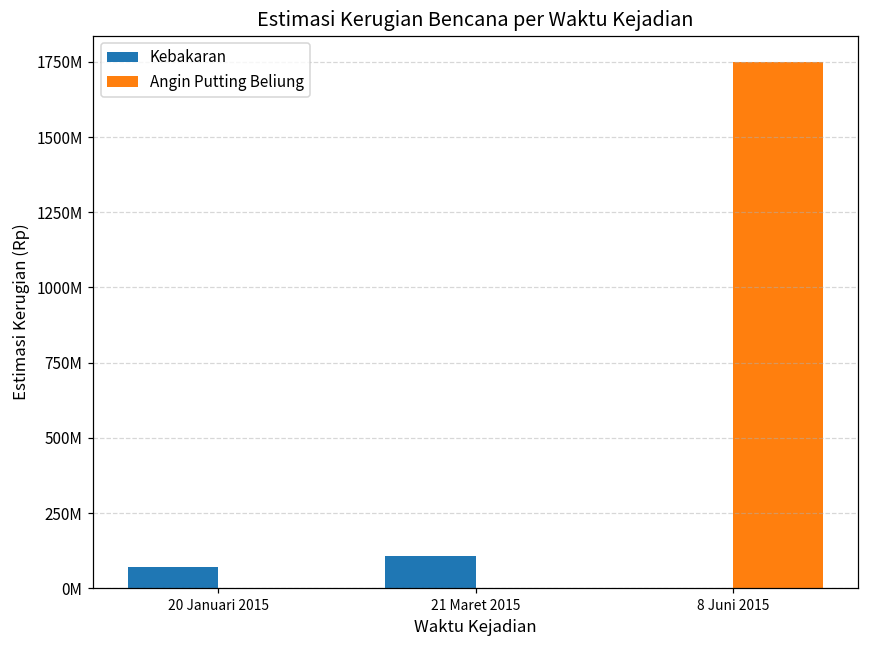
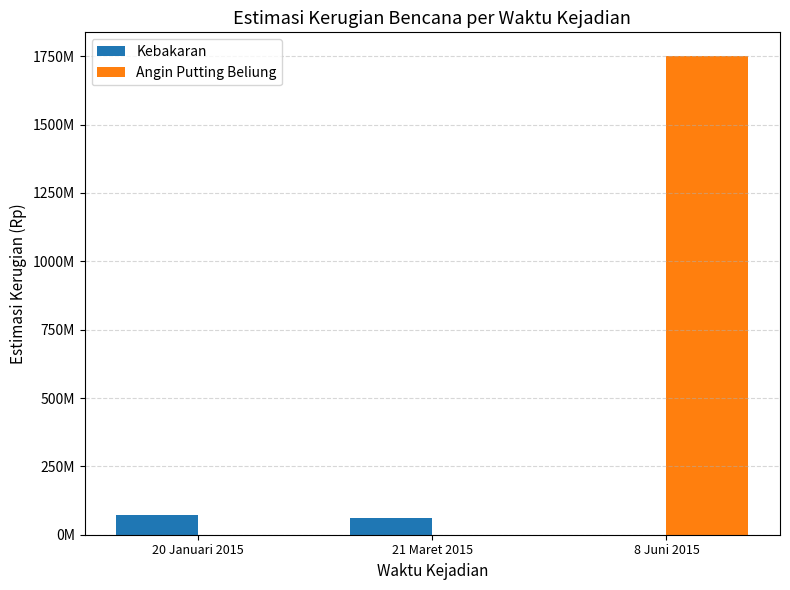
  {
    "Kebakaran": {
      "20 Januari 2015": 70000000,
-     "21 Maret 2015": 110000000,
+     "21 Maret 2015": 60000000,
      "8 Juni 2015": 0
    },
    "Angin Putting Beliung": {
      "20 Januari 2015": 0,
      "21 Maret 2015": 0,
      "8 Juni 2015": 1750000000
    }
  }
